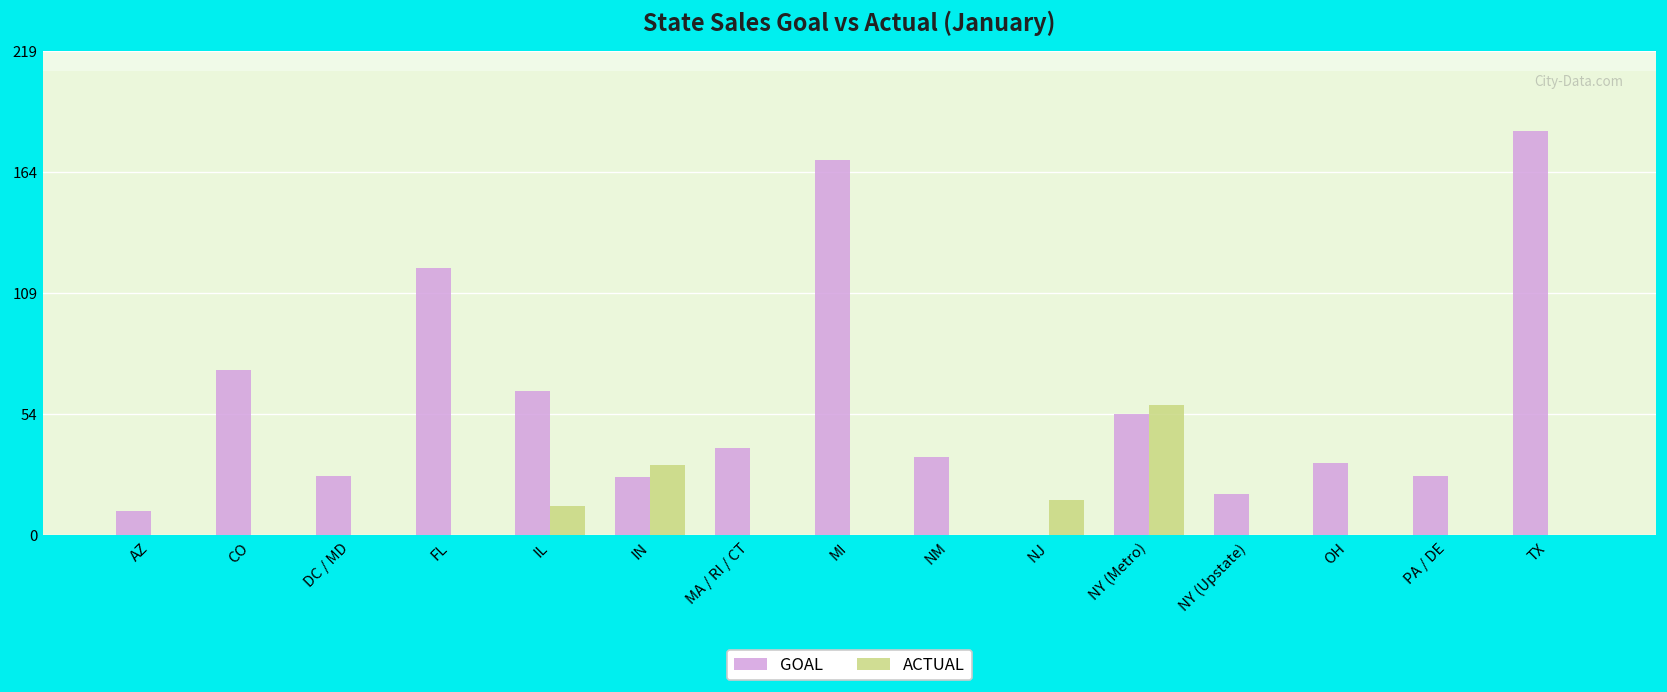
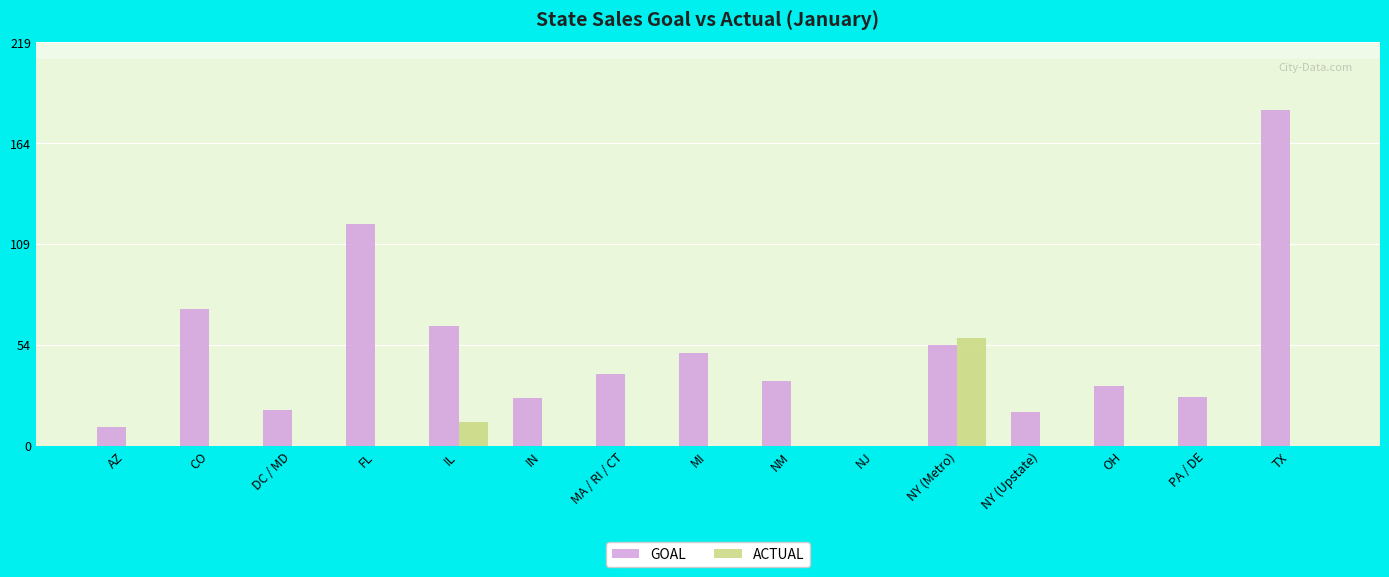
  {
    "GOAL": {
      "AZ": 11,
      "CO": 75,
-     "DC / MD": 27,
+     "DC / MD": 20,
      "FL": 121,
      "IL": 65,
      "IN": 26,
      "MA / RI / CT": 39,
-     "MI": 170,
+     "MI": 51,
      "NM": 35,
      "NJ": 0,
      "NY (Metro)": 55,
      "NY (Upstate)": 19,
      "OH": 33,
      "PA / DE": 27,
      "TX": 183
    },
    "ACTUAL": {
      "AZ": 0,
      "CO": 0,
      "DC / MD": 0,
      "FL": 0,
      "IL": 13,
-     "IN": 32,
+     "IN": 0,
      "MA / RI / CT": 0,
      "MI": 0,
      "NM": 0,
-     "NJ": 16,
+     "NJ": 0,
      "NY (Metro)": 59,
      "NY (Upstate)": 0,
      "OH": 0,
      "PA / DE": 0,
      "TX": 0
    }
  }
